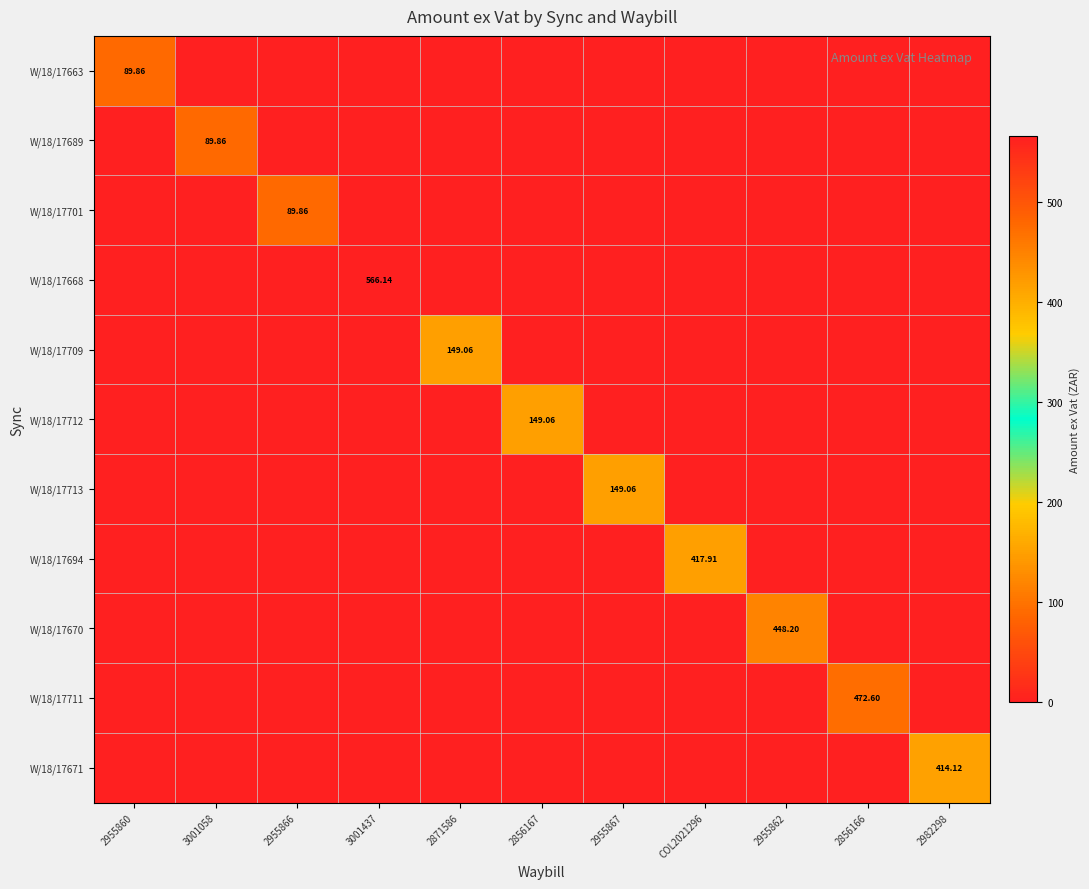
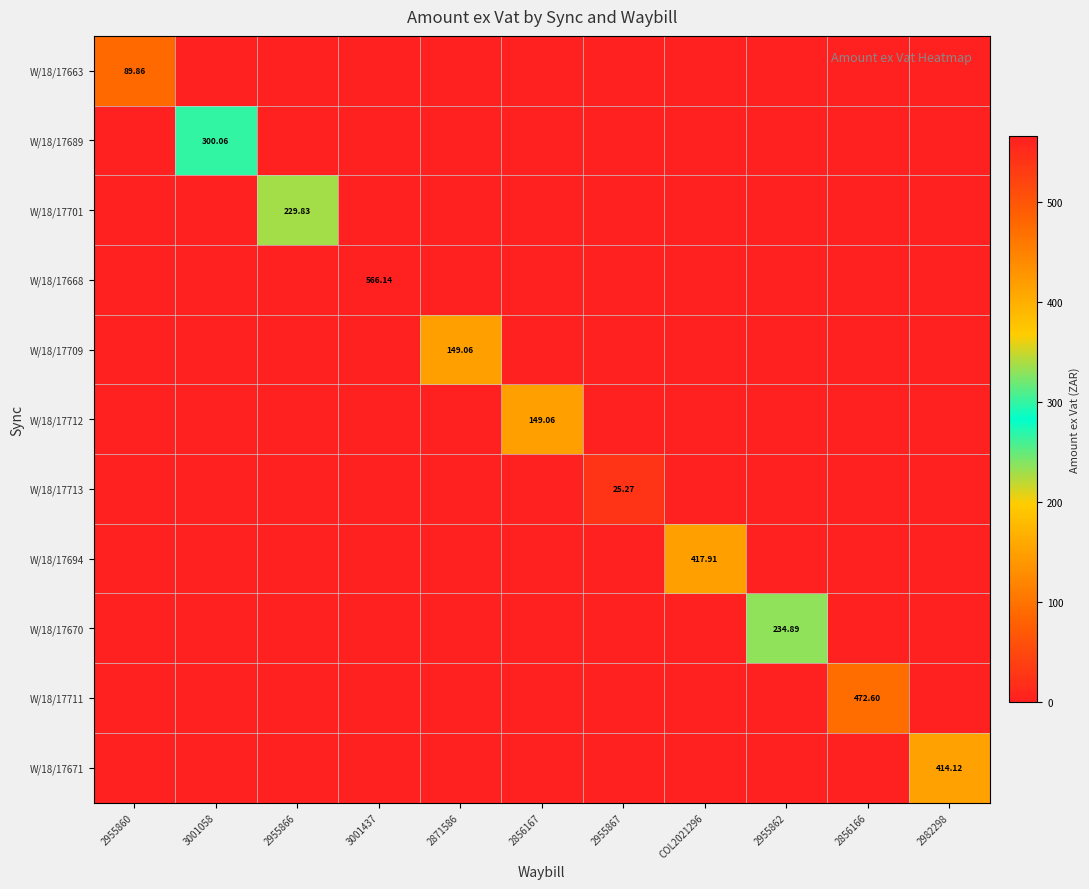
  {
    "W/18/17663": {
      "2955860": 89.86
    },
    "W/18/17689": {
-     "3001058": 89.86
+     "3001058": 300.06
    },
    "W/18/17701": {
-     "2955866": 89.86
+     "2955866": 229.83
    },
    "W/18/17668": {
      "3001437": 566.14
    },
    "W/18/17709": {
      "2871586": 149.06
    },
    "W/18/17712": {
      "2856167": 149.06
    },
    "W/18/17713": {
-     "2955867": 149.06
+     "2955867": 25.27
    },
    "W/18/17694": {
      "COL2021296": 417.91
    },
    "W/18/17670": {
-     "2955862": 448.20
+     "2955862": 234.89
    },
    "W/18/17711": {
      "2856166": 472.60
    },
    "W/18/17671": {
      "2982298": 414.12
    }
  }
